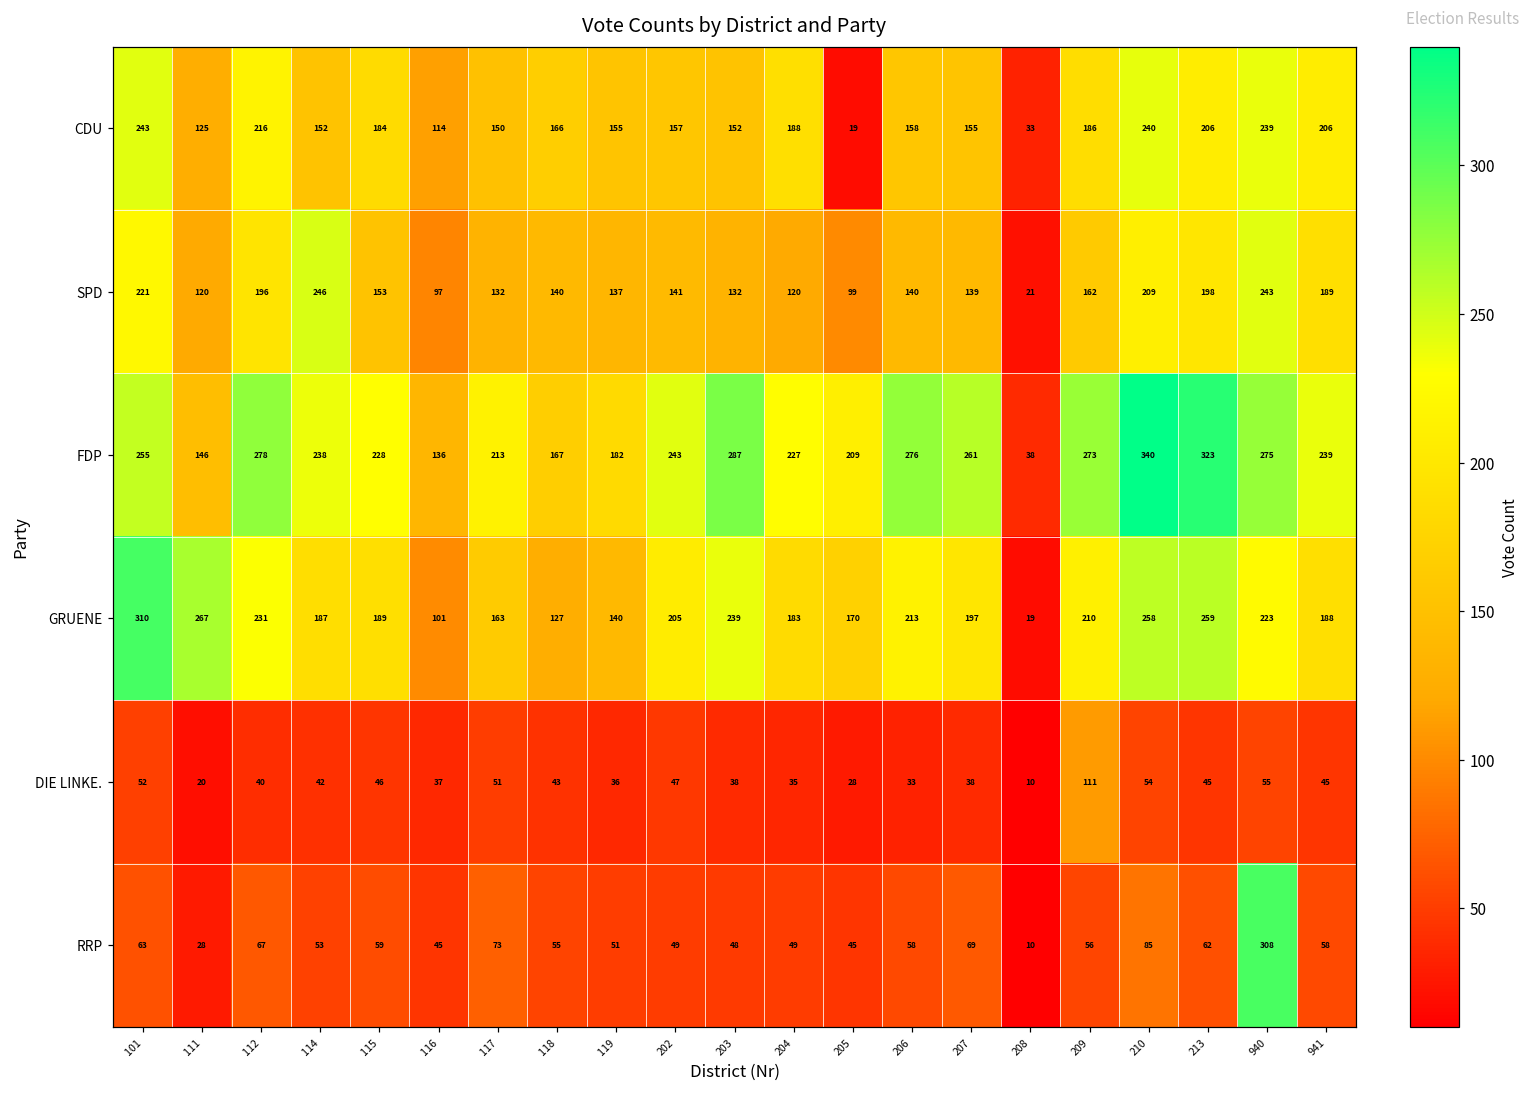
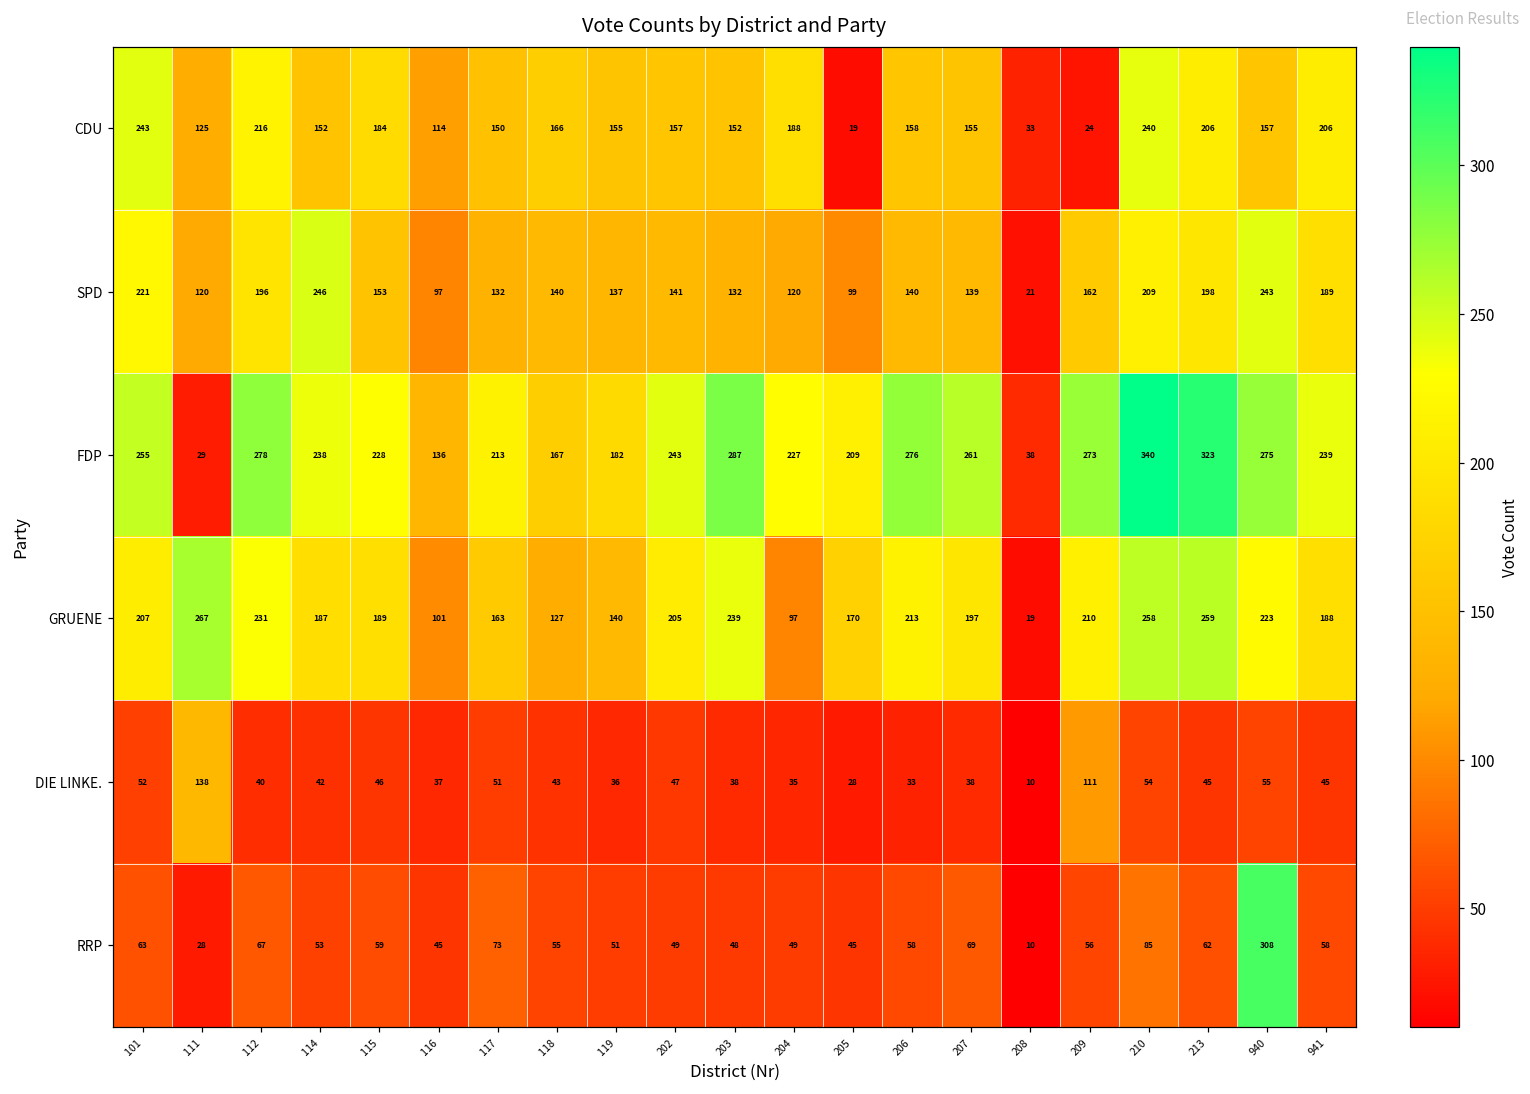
  {
    "CDU": {
      "101": 243,
      "111": 125,
      "112": 216,
      "114": 152,
      "115": 184,
      "116": 114,
      "117": 150,
      "118": 166,
      "119": 155,
      "202": 157,
      "203": 152,
      "204": 188,
      "205": 19,
      "206": 158,
      "207": 155,
      "208": 33,
-     "209": 186,
+     "209": 24,
      "210": 240,
      "213": 206,
-     "940": 239,
+     "940": 157,
      "941": 206
    },
    "SPD": {
      "101": 221,
      "111": 120,
      "112": 196,
      "114": 246,
      "115": 153,
      "116": 97,
      "117": 132,
      "118": 140,
      "119": 137,
      "202": 141,
      "203": 132,
      "204": 120,
      "205": 99,
      "206": 140,
      "207": 139,
      "208": 21,
      "209": 162,
      "210": 209,
      "213": 198,
      "940": 243,
      "941": 189
    },
    "FDP": {
      "101": 255,
-     "111": 146,
+     "111": 29,
      "112": 278,
      "114": 238,
      "115": 228,
      "116": 136,
      "117": 213,
      "118": 167,
      "119": 182,
      "202": 243,
      "203": 287,
      "204": 227,
      "205": 209,
      "206": 276,
      "207": 261,
      "208": 38,
      "209": 273,
      "210": 340,
      "213": 323,
      "940": 275,
      "941": 239
    },
    "GRUENE": {
-     "101": 310,
+     "101": 207,
      "111": 267,
      "112": 231,
      "114": 187,
      "115": 189,
      "116": 101,
      "117": 163,
      "118": 127,
      "119": 140,
      "202": 205,
      "203": 239,
-     "204": 183,
+     "204": 97,
      "205": 170,
      "206": 213,
      "207": 197,
      "208": 19,
      "209": 210,
      "210": 258,
      "213": 259,
      "940": 223,
      "941": 188
    },
    "DIE LINKE.": {
      "101": 52,
-     "111": 20,
+     "111": 138,
      "112": 40,
      "114": 42,
      "115": 46,
      "116": 37,
      "117": 51,
      "118": 43,
      "119": 36,
      "202": 47,
      "203": 38,
      "204": 35,
      "205": 28,
      "206": 33,
      "207": 38,
      "208": 10,
      "209": 111,
      "210": 54,
      "213": 45,
      "940": 55,
      "941": 45
    },
    "RRP": {
      "101": 63,
      "111": 28,
      "112": 67,
      "114": 53,
      "115": 59,
      "116": 45,
      "117": 73,
      "118": 55,
      "119": 51,
      "202": 49,
      "203": 48,
      "204": 49,
      "205": 45,
      "206": 58,
      "207": 69,
      "208": 10,
      "209": 56,
      "210": 85,
      "213": 62,
      "940": 308,
      "941": 58
    }
  }
